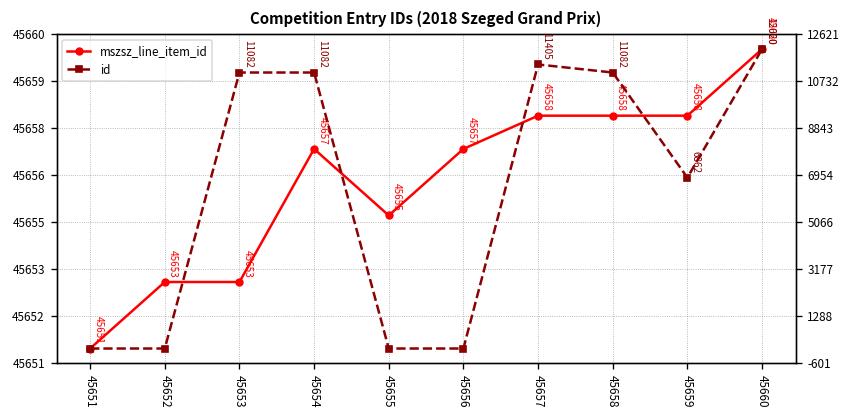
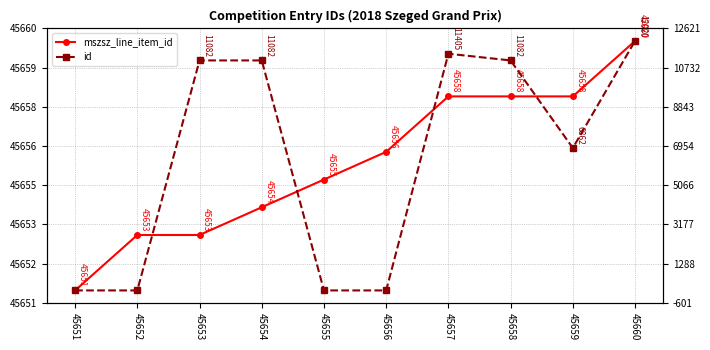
  {
    "mszsz_line_item_id": {
      "45651": 45651,
      "45652": 45653,
      "45653": 45653,
-     "45654": 45657,
+     "45654": 45654,
      "45655": 45655,
-     "45656": 45657,
+     "45656": 45656,
      "45657": 45658,
      "45658": 45658,
      "45659": 45658
    },
    "id": {
      "45653": 11082,
      "45654": 11082,
      "45657": 11405,
      "45658": 11082,
      "45659": 6862
    }
  }
